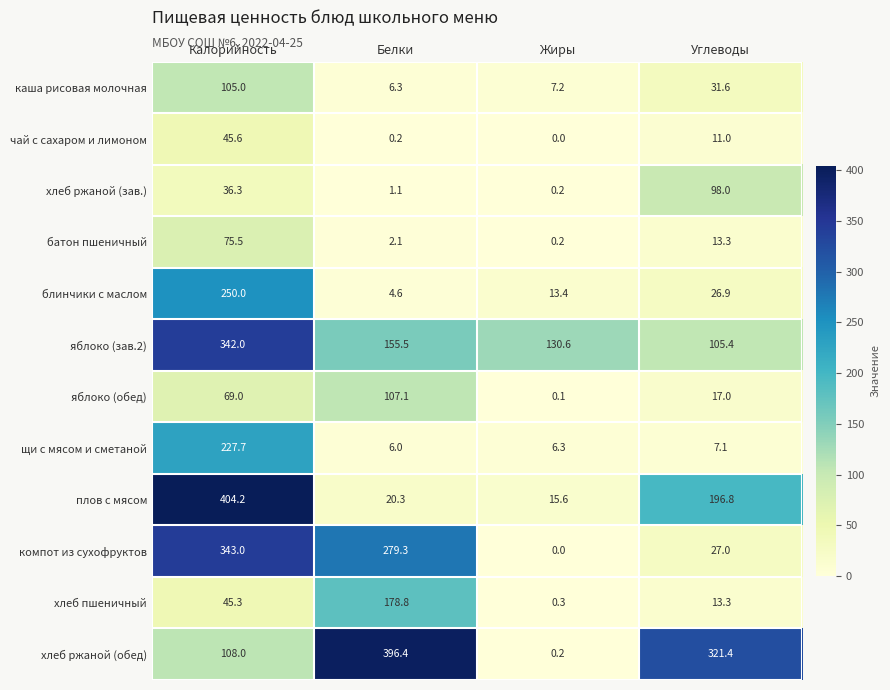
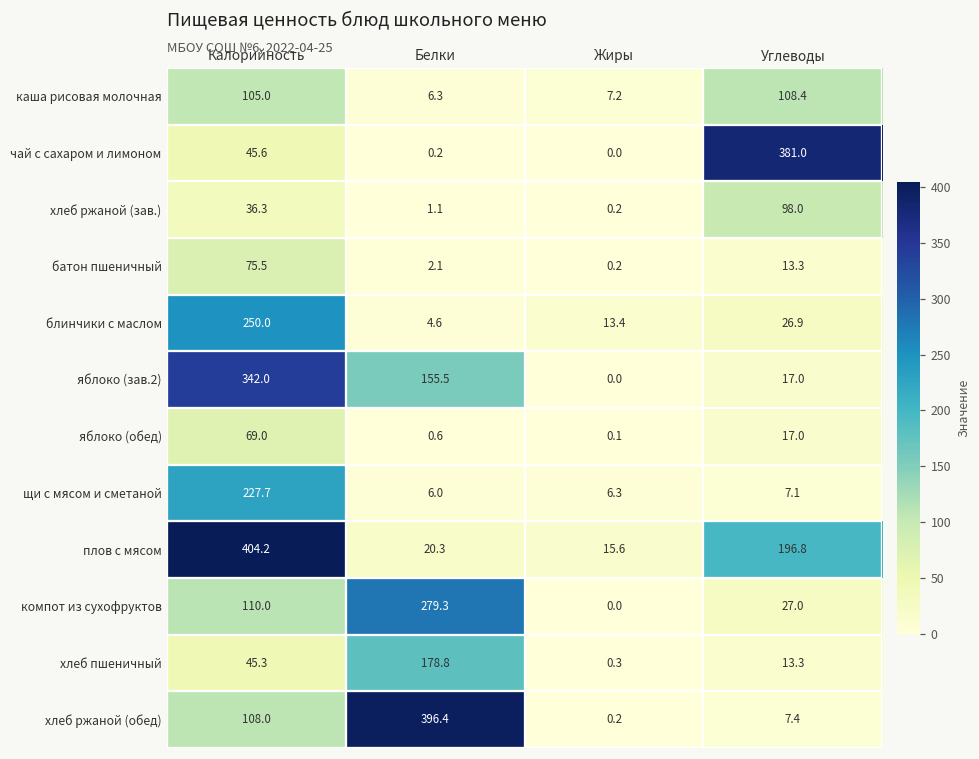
  {
    "каша рисовая молочная": {
      "Калорийность": 105.0,
      "Белки": 6.3,
      "Жиры": 7.2,
-     "Углеводы": 31.6
+     "Углеводы": 108.4
    },
    "чай с сахаром и лимоном": {
      "Калорийность": 45.6,
      "Белки": 0.2,
      "Жиры": 0.0,
-     "Углеводы": 11.0
+     "Углеводы": 381.0
    },
    "хлеб ржаной (зав.)": {
      "Калорийность": 36.3,
      "Белки": 1.1,
      "Жиры": 0.2,
      "Углеводы": 98.0
    },
    "батон пшеничный": {
      "Калорийность": 75.5,
      "Белки": 2.1,
      "Жиры": 0.2,
      "Углеводы": 13.3
    },
    "блинчики с маслом": {
      "Калорийность": 250.0,
      "Белки": 4.6,
      "Жиры": 13.4,
      "Углеводы": 26.9
    },
    "яблоко (зав.2)": {
      "Калорийность": 342.0,
      "Белки": 155.5,
-     "Жиры": 130.6,
-     "Углеводы": 105.4
+     "Жиры": 0.0,
+     "Углеводы": 17.0
    },
    "яблоко (обед)": {
      "Калорийность": 69.0,
-     "Белки": 107.1,
+     "Белки": 0.6,
      "Жиры": 0.1,
      "Углеводы": 17.0
    },
    "щи с мясом и сметаной": {
      "Калорийность": 227.7,
      "Белки": 6.0,
      "Жиры": 6.3,
      "Углеводы": 7.1
    },
    "плов с мясом": {
      "Калорийность": 404.2,
      "Белки": 20.3,
      "Жиры": 15.6,
      "Углеводы": 196.8
    },
    "компот из сухофруктов": {
-     "Калорийность": 343.0,
+     "Калорийность": 110.0,
      "Белки": 279.3,
      "Жиры": 0.0,
      "Углеводы": 27.0
    },
    "хлеб пшеничный": {
      "Калорийность": 45.3,
      "Белки": 178.8,
      "Жиры": 0.3,
      "Углеводы": 13.3
    },
    "хлеб ржаной (обед)": {
      "Калорийность": 108.0,
      "Белки": 396.4,
      "Жиры": 0.2,
-     "Углеводы": 321.4
+     "Углеводы": 7.4
    }
  }
